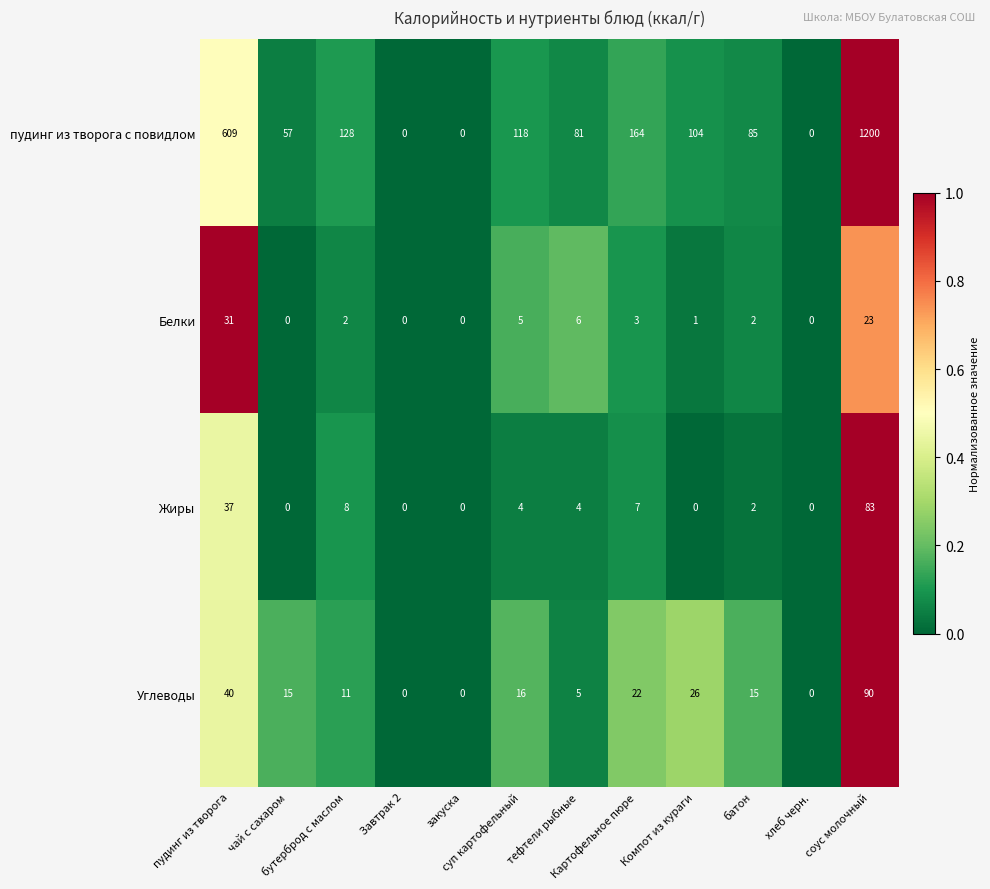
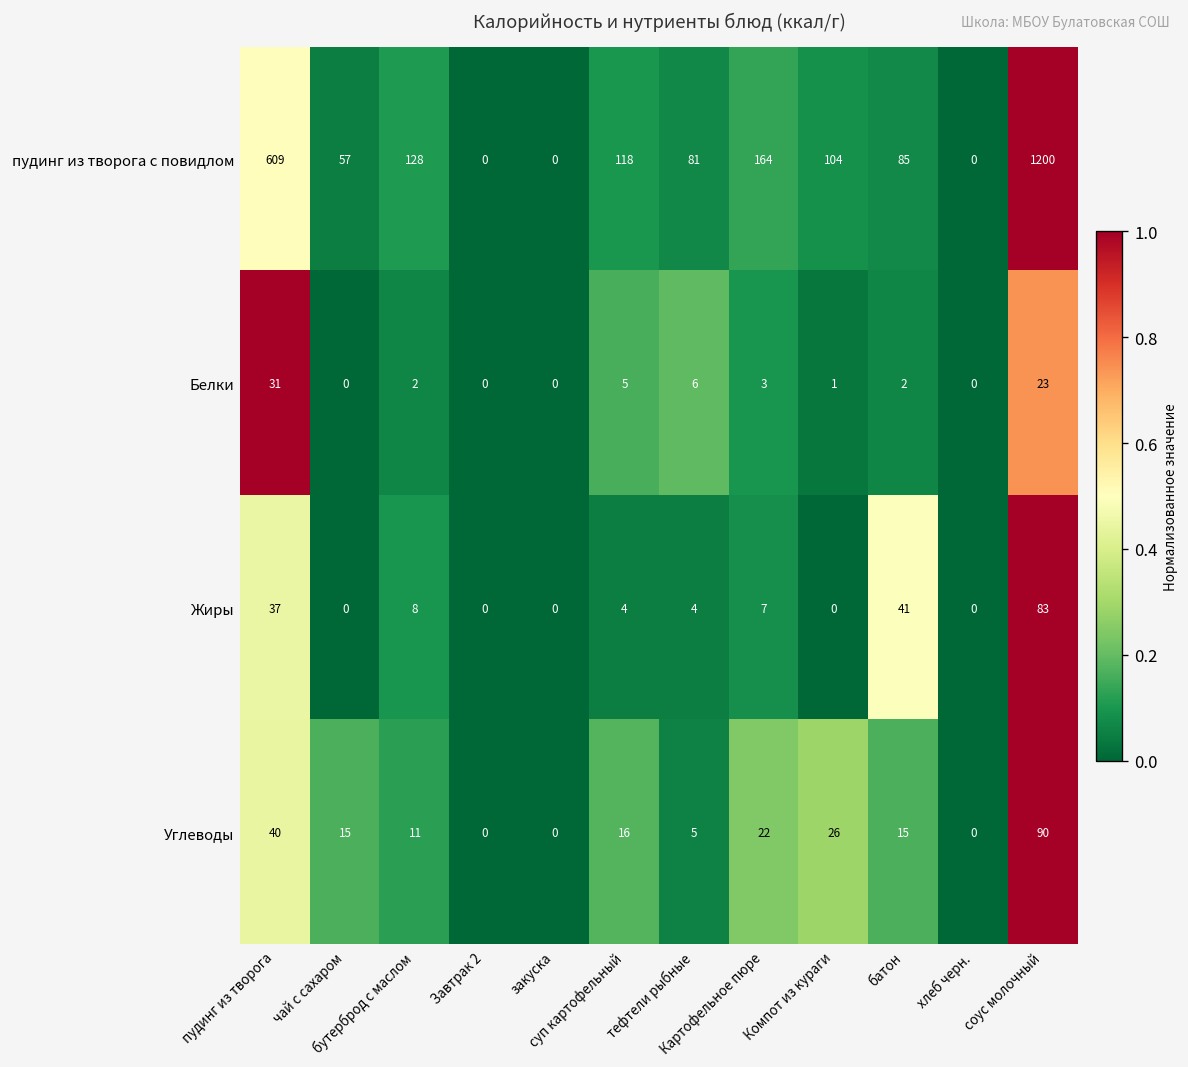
  {
    "пудинг из творога с повидлом": {
      "пудинг из творога": 609,
      "чай с сахаром": 57,
      "бутерброд с маслом": 128,
      "Завтрак 2": 0,
      "закуска": 0,
      "суп картофельный": 118,
      "тефтели рыбные": 81,
      "Картофельное пюре": 164,
      "Компот из кураги": 104,
      "батон": 85,
      "хлеб черн.": 0,
      "соус молочный": 1200
    },
    "Белки": {
      "пудинг из творога": 31,
      "чай с сахаром": 0,
      "бутерброд с маслом": 2,
      "Завтрак 2": 0,
      "закуска": 0,
      "суп картофельный": 5,
      "тефтели рыбные": 6,
      "Картофельное пюре": 3,
      "Компот из кураги": 1,
      "батон": 2,
      "хлеб черн.": 0,
      "соус молочный": 23
    },
    "Жиры": {
      "пудинг из творога": 37,
      "чай с сахаром": 0,
      "бутерброд с маслом": 8,
      "Завтрак 2": 0,
      "закуска": 0,
      "суп картофельный": 4,
      "тефтели рыбные": 4,
      "Картофельное пюре": 7,
      "Компот из кураги": 0,
-     "батон": 2,
+     "батон": 41,
      "хлеб черн.": 0,
      "соус молочный": 83
    },
    "Углеводы": {
      "пудинг из творога": 40,
      "чай с сахаром": 15,
      "бутерброд с маслом": 11,
      "Завтрак 2": 0,
      "закуска": 0,
      "суп картофельный": 16,
      "тефтели рыбные": 5,
      "Картофельное пюре": 22,
      "Компот из кураги": 26,
      "батон": 15,
      "хлеб черн.": 0,
      "соус молочный": 90
    }
  }
